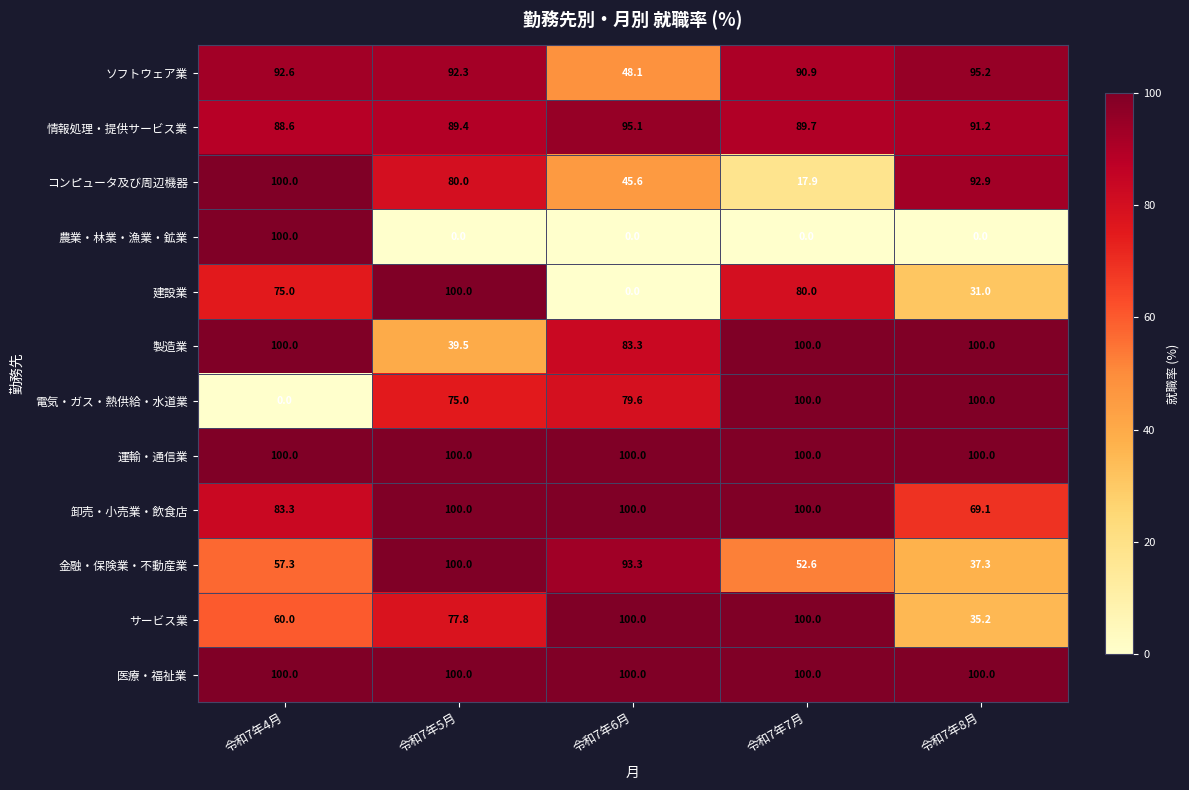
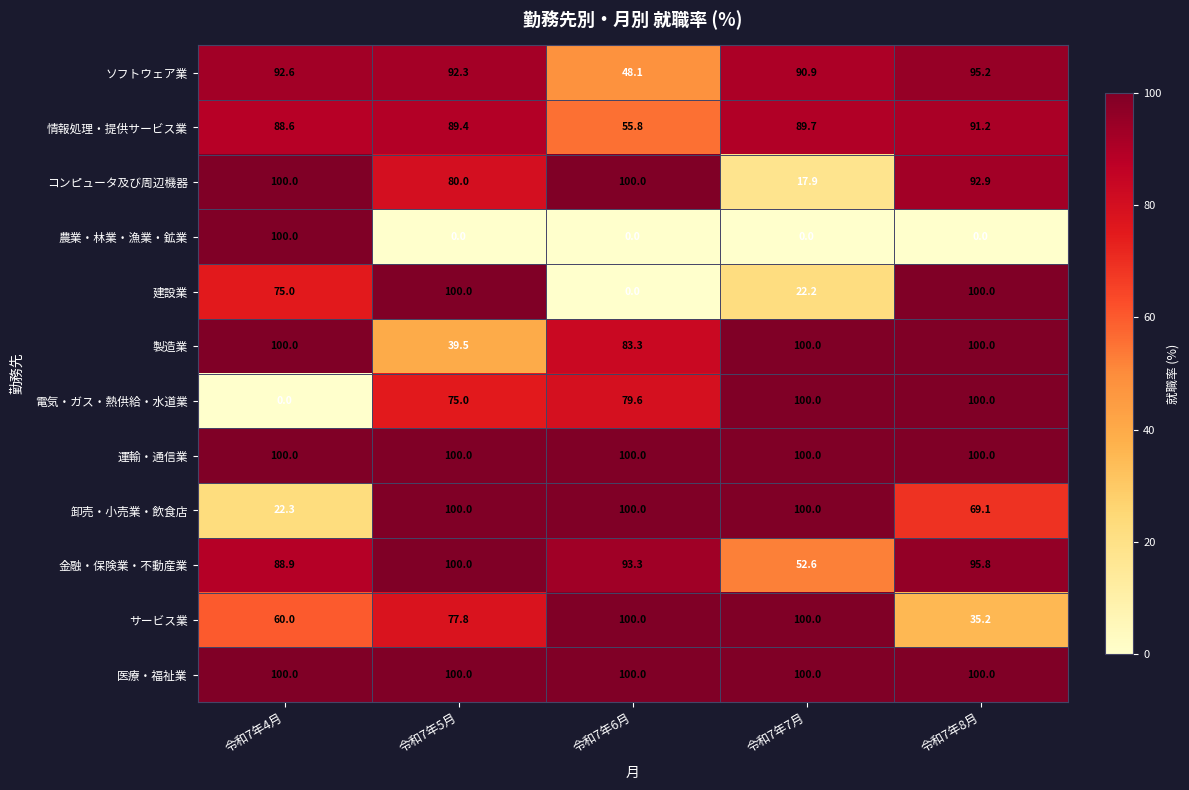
  {
    "ソフトウェア業": {
      "令和7年4月": 92.6,
      "令和7年5月": 92.3,
      "令和7年6月": 48.1,
      "令和7年7月": 90.9,
      "令和7年8月": 95.2
    },
    "情報処理・提供サービス業": {
      "令和7年4月": 88.6,
      "令和7年5月": 89.4,
-     "令和7年6月": 95.1,
+     "令和7年6月": 55.8,
      "令和7年7月": 89.7,
      "令和7年8月": 91.2
    },
    "コンピュータ及び周辺機器": {
      "令和7年4月": 100.0,
      "令和7年5月": 80.0,
-     "令和7年6月": 45.6,
+     "令和7年6月": 100.0,
      "令和7年7月": 17.9,
      "令和7年8月": 92.9
    },
    "農業・林業・漁業・鉱業": {
      "令和7年4月": 100.0,
      "令和7年5月": 0.0,
      "令和7年6月": 0.0,
      "令和7年7月": 0.0,
      "令和7年8月": 0.0
    },
    "建設業": {
      "令和7年4月": 75.0,
      "令和7年5月": 100.0,
      "令和7年6月": 0.0,
-     "令和7年7月": 80.0,
-     "令和7年8月": 31.0
+     "令和7年7月": 22.2,
+     "令和7年8月": 100.0
    },
    "製造業": {
      "令和7年4月": 100.0,
      "令和7年5月": 39.5,
      "令和7年6月": 83.3,
      "令和7年7月": 100.0,
      "令和7年8月": 100.0
    },
    "電気・ガス・熱供給・水道業": {
      "令和7年4月": 0.0,
      "令和7年5月": 75.0,
      "令和7年6月": 79.6,
      "令和7年7月": 100.0,
      "令和7年8月": 100.0
    },
    "運輸・通信業": {
      "令和7年4月": 100.0,
      "令和7年5月": 100.0,
      "令和7年6月": 100.0,
      "令和7年7月": 100.0,
      "令和7年8月": 100.0
    },
    "卸売・小売業・飲食店": {
-     "令和7年4月": 83.3,
+     "令和7年4月": 22.3,
      "令和7年5月": 100.0,
      "令和7年6月": 100.0,
      "令和7年7月": 100.0,
      "令和7年8月": 69.1
    },
    "金融・保険業・不動産業": {
-     "令和7年4月": 57.3,
+     "令和7年4月": 88.9,
      "令和7年5月": 100.0,
      "令和7年6月": 93.3,
      "令和7年7月": 52.6,
-     "令和7年8月": 37.3
+     "令和7年8月": 95.8
    },
    "サービス業": {
      "令和7年4月": 60.0,
      "令和7年5月": 77.8,
      "令和7年6月": 100.0,
      "令和7年7月": 100.0,
      "令和7年8月": 35.2
    },
    "医療・福祉業": {
      "令和7年4月": 100.0,
      "令和7年5月": 100.0,
      "令和7年6月": 100.0,
      "令和7年7月": 100.0,
      "令和7年8月": 100.0
    }
  }
